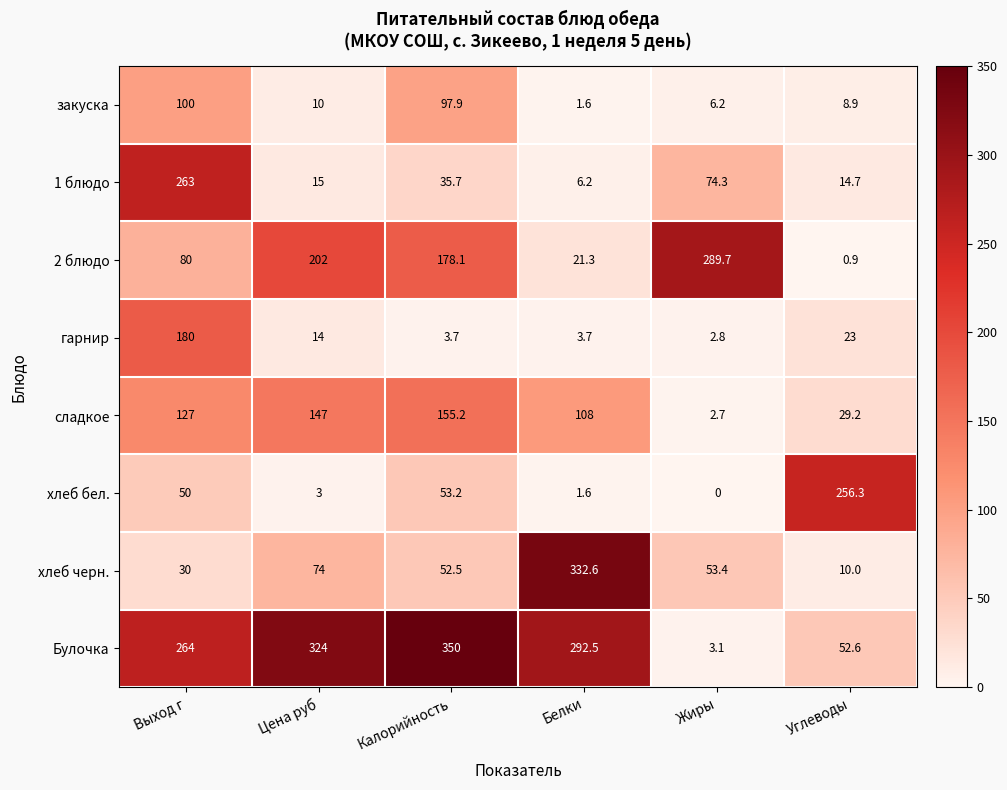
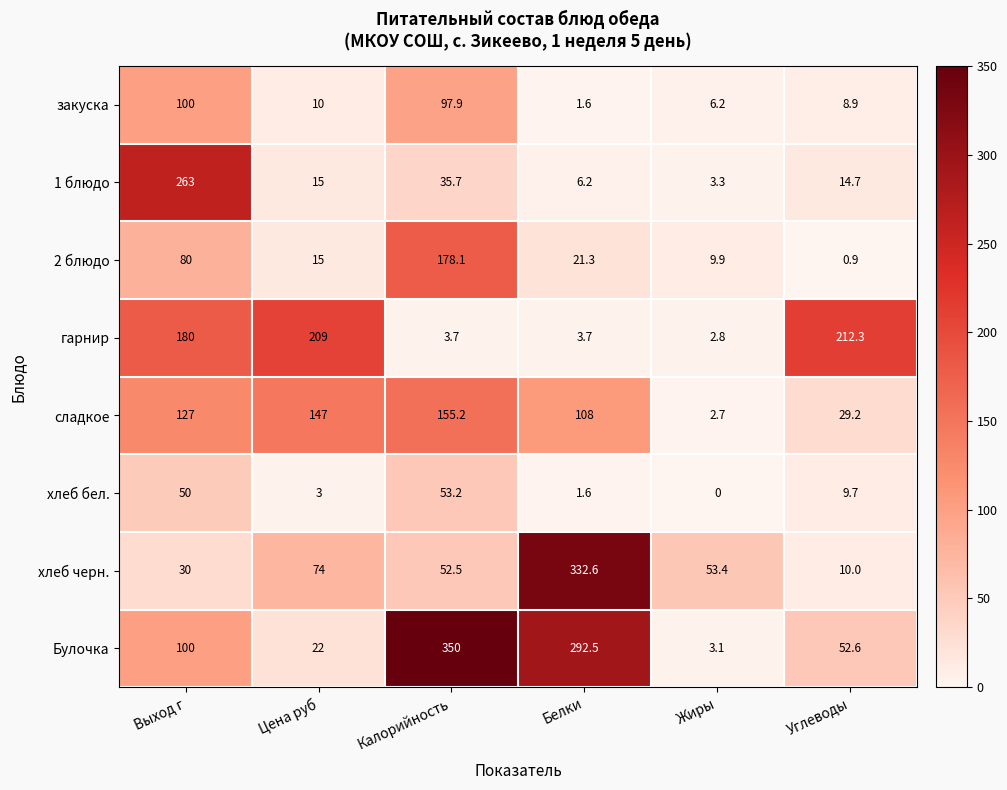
  {
    "закуска": {
      "Выход г": 100,
      "Цена руб": 10,
      "Калорийность": 97.9,
      "Белки": 1.6,
      "Жиры": 6.2,
      "Углеводы": 8.9
    },
    "1 блюдо": {
      "Выход г": 263,
      "Цена руб": 15,
      "Калорийность": 35.7,
      "Белки": 6.2,
-     "Жиры": 74.3,
+     "Жиры": 3.3,
      "Углеводы": 14.7
    },
    "2 блюдо": {
      "Выход г": 80,
-     "Цена руб": 202,
+     "Цена руб": 15,
      "Калорийность": 178.1,
      "Белки": 21.3,
-     "Жиры": 289.7,
+     "Жиры": 9.9,
      "Углеводы": 0.9
    },
    "гарнир": {
      "Выход г": 180,
-     "Цена руб": 14,
+     "Цена руб": 209,
      "Калорийность": 3.7,
      "Белки": 3.7,
      "Жиры": 2.8,
-     "Углеводы": 23
+     "Углеводы": 212.3
    },
    "сладкое": {
      "Выход г": 127,
      "Цена руб": 147,
      "Калорийность": 155.2,
      "Белки": 108,
      "Жиры": 2.7,
      "Углеводы": 29.2
    },
    "хлеб бел.": {
      "Выход г": 50,
      "Цена руб": 3,
      "Калорийность": 53.2,
      "Белки": 1.6,
      "Жиры": 0,
-     "Углеводы": 256.3
+     "Углеводы": 9.7
    },
    "хлеб черн.": {
      "Выход г": 30,
      "Цена руб": 74,
      "Калорийность": 52.5,
      "Белки": 332.6,
      "Жиры": 53.4,
      "Углеводы": 10.0
    },
    "Булочка": {
-     "Выход г": 264,
-     "Цена руб": 324,
+     "Выход г": 100,
+     "Цена руб": 22,
      "Калорийность": 350,
      "Белки": 292.5,
      "Жиры": 3.1,
      "Углеводы": 52.6
    }
  }
